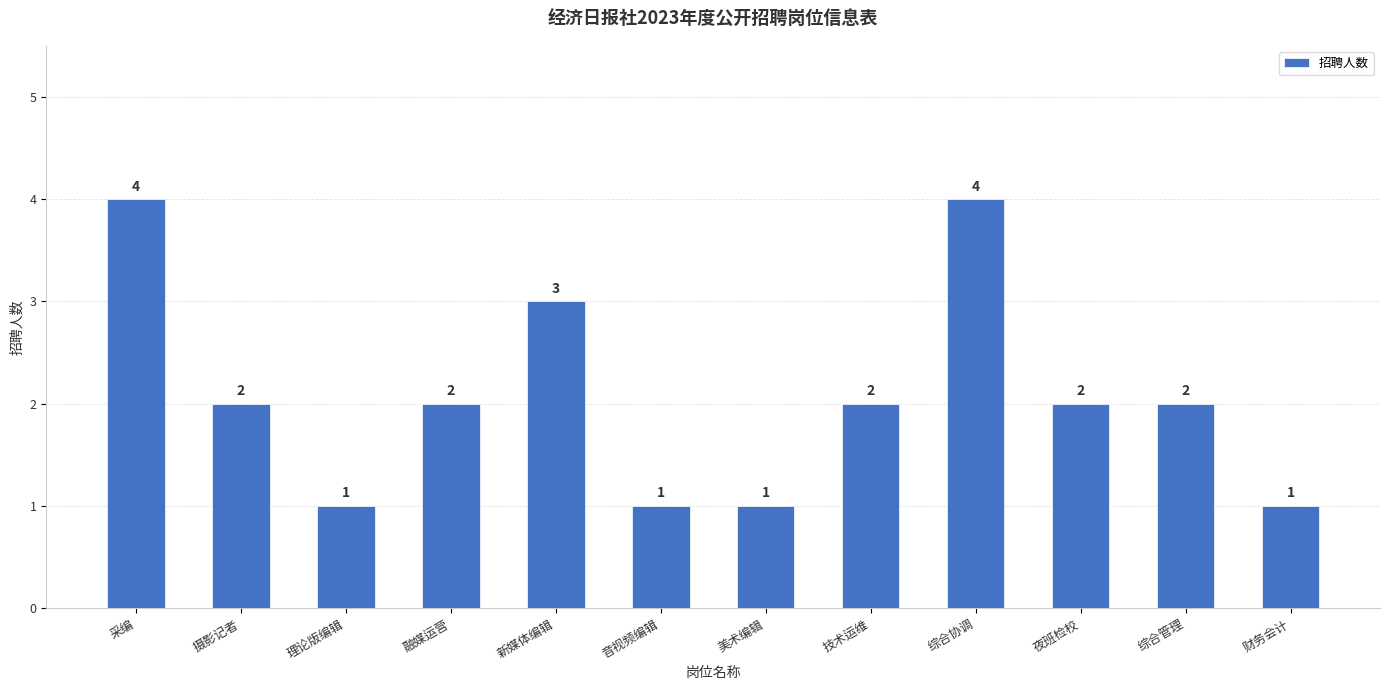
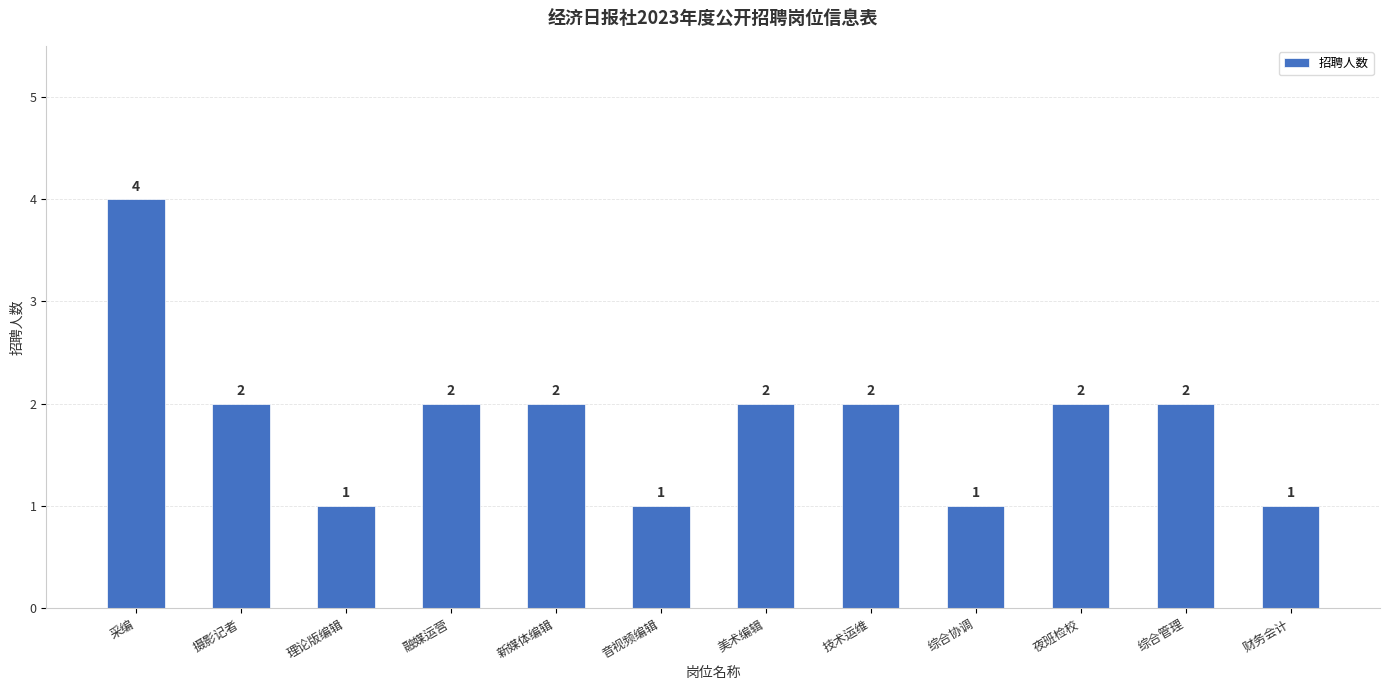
  {
    "采编": 4,
    "摄影记者": 2,
    "理论版编辑": 1,
    "融媒运营": 2,
-   "新媒体编辑": 3,
+   "新媒体编辑": 2,
    "音视频编辑": 1,
-   "美术编辑": 1,
+   "美术编辑": 2,
    "技术运维": 2,
-   "综合协调": 4,
+   "综合协调": 1,
    "夜班检校": 2,
    "综合管理": 2,
    "财务会计": 1
  }
